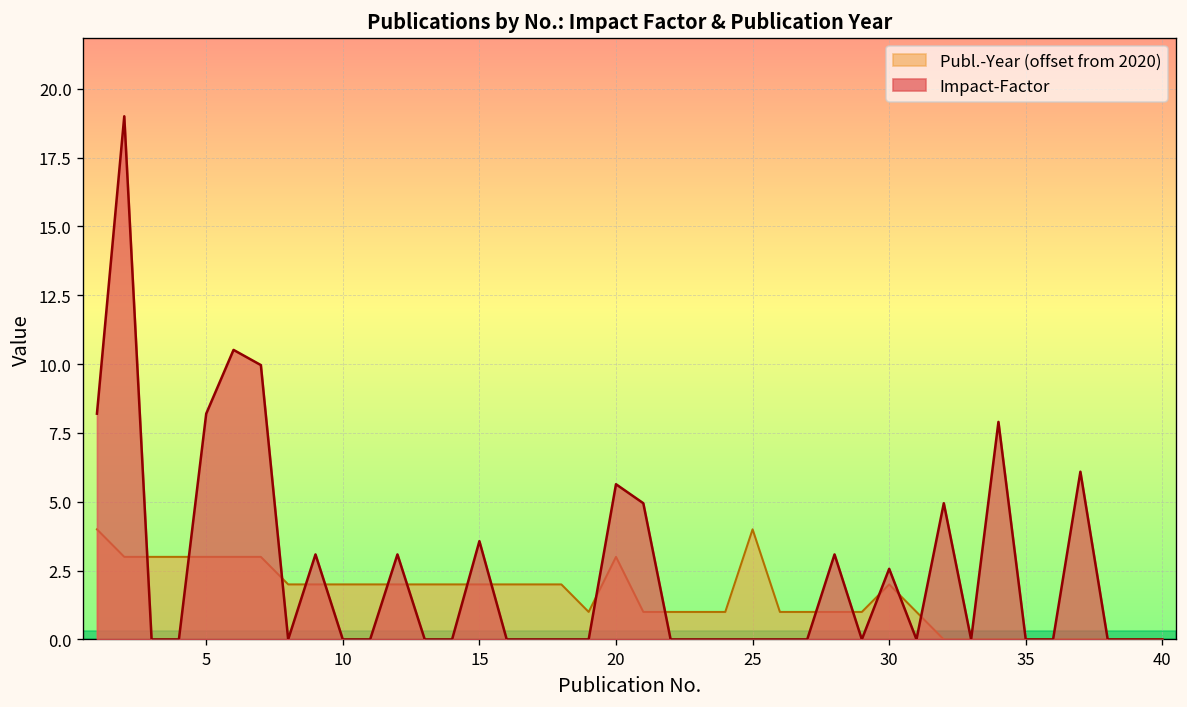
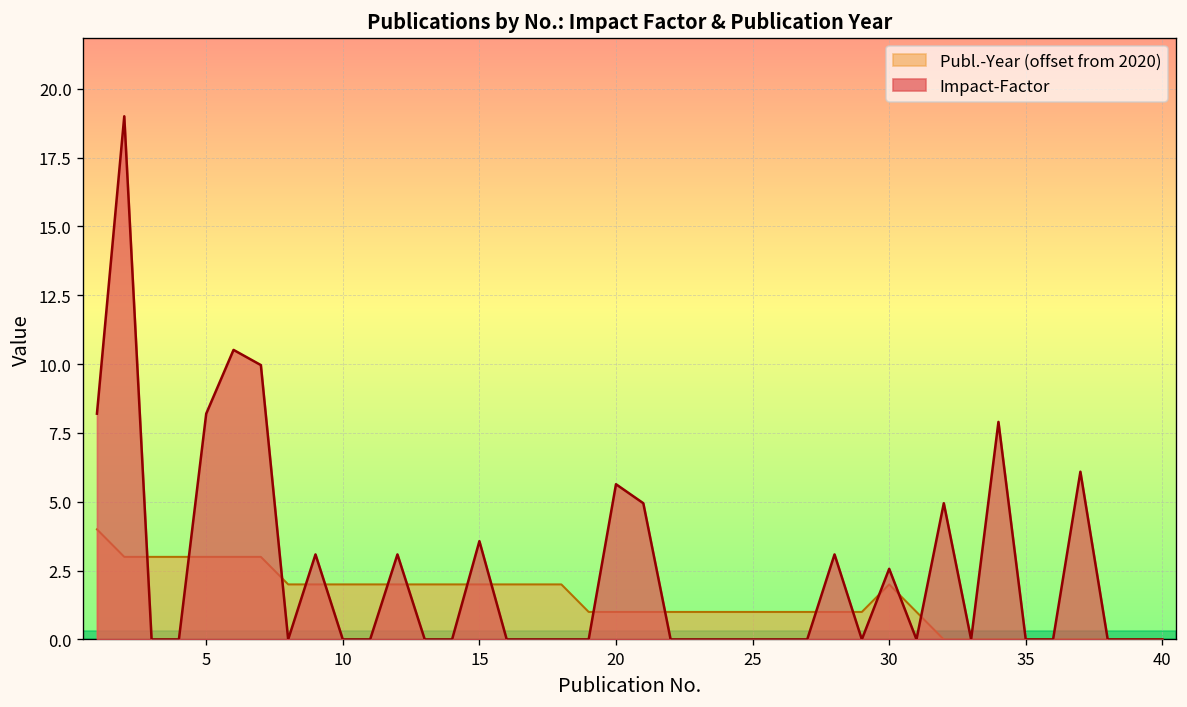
  {
    "Publ.-Year (offset from 2020)": {
      "5": 3.0,
      "10": 2.0,
      "15": 2.0,
-     "20": 3.0,
-     "25": 4.0,
+     "20": 1.0,
+     "25": 1.0,
      "30": 2.0
    },
    "Impact-Factor": {
      "5": 8.2,
      "15": 3.6,
      "20": 5.6,
      "30": 2.6
    }
  }
